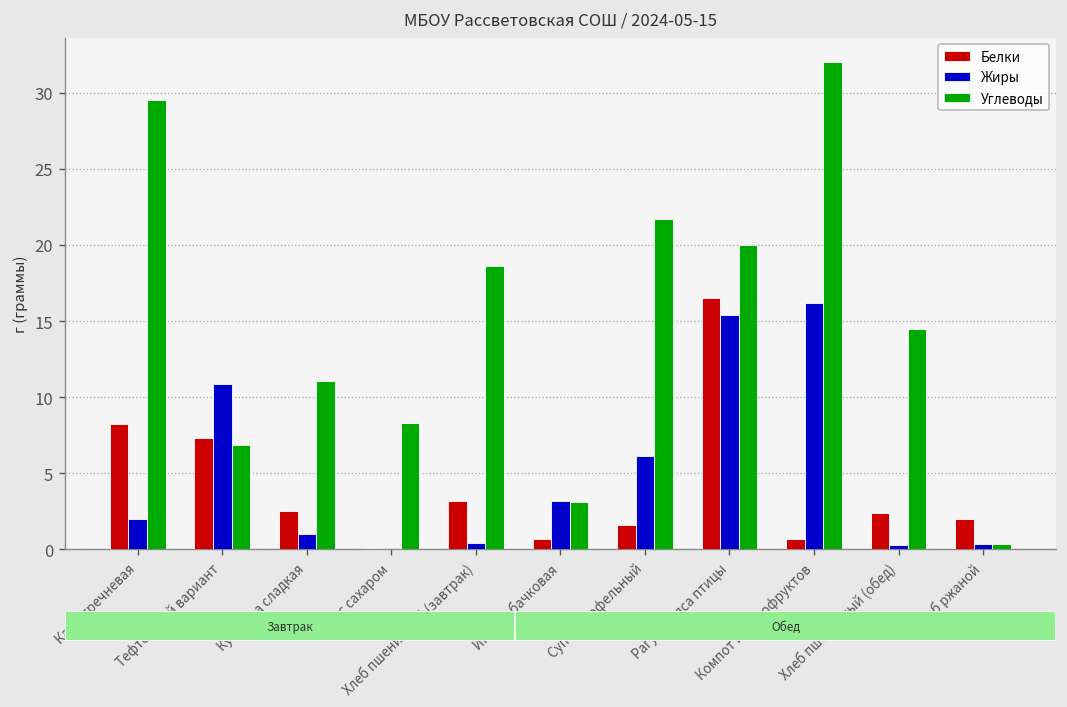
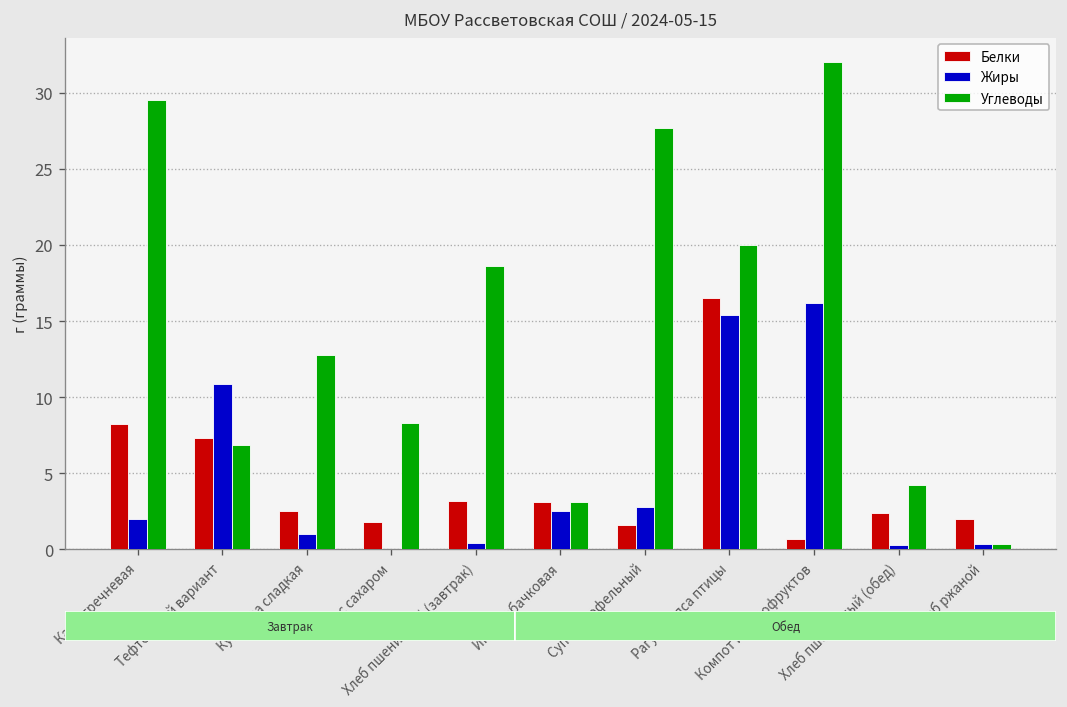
  {
    "Белки": {
      "Каша гречневая": 8.2,
      "Тефтели 2-й вариант": 7.3,
      "Кукуруза сладкая": 2.5,
-     "Чай с сахаром": 0.1,
+     "Чай с сахаром": 1.8,
      "Хлеб пшеничный (завтрак)": 3.2,
-     "Икра кабачковая": 0.7,
+     "Икра кабачковая": 3.1,
      "Суп картофельный": 1.6,
      "Рагу из мяса птицы": 16.5,
      "Компот из сухофруктов": 0.7,
      "Хлеб пшеничный (обед)": 2.4,
      "Хлеб ржаной": 2.0
    },
    "Жиры": {
      "Каша гречневая": 2.0,
      "Тефтели 2-й вариант": 10.9,
      "Кукуруза сладкая": 1.0,
      "Хлеб пшеничный (завтрак)": 0.4,
-     "Икра кабачковая": 3.2,
-     "Суп картофельный": 6.2,
+     "Икра кабачковая": 2.5,
+     "Суп картофельный": 2.8,
      "Рагу из мяса птицы": 15.4,
      "Компот из сухофруктов": 16.2,
      "Хлеб пшеничный (обед)": 0.3,
      "Хлеб ржаной": 0.4
    },
    "Углеводы": {
      "Каша гречневая": 29.5,
      "Тефтели 2-й вариант": 6.9,
-     "Кукуруза сладкая": 11.1,
+     "Кукуруза сладкая": 12.7,
      "Чай с сахаром": 8.3,
      "Хлеб пшеничный (завтрак)": 18.6,
      "Икра кабачковая": 3.1,
-     "Суп картофельный": 21.7,
+     "Суп картофельный": 27.7,
      "Рагу из мяса птицы": 20.0,
      "Компот из сухофруктов": 32.0,
-     "Хлеб пшеничный (обед)": 14.5,
+     "Хлеб пшеничный (обед)": 4.2,
      "Хлеб ржаной": 0.4
    }
  }
